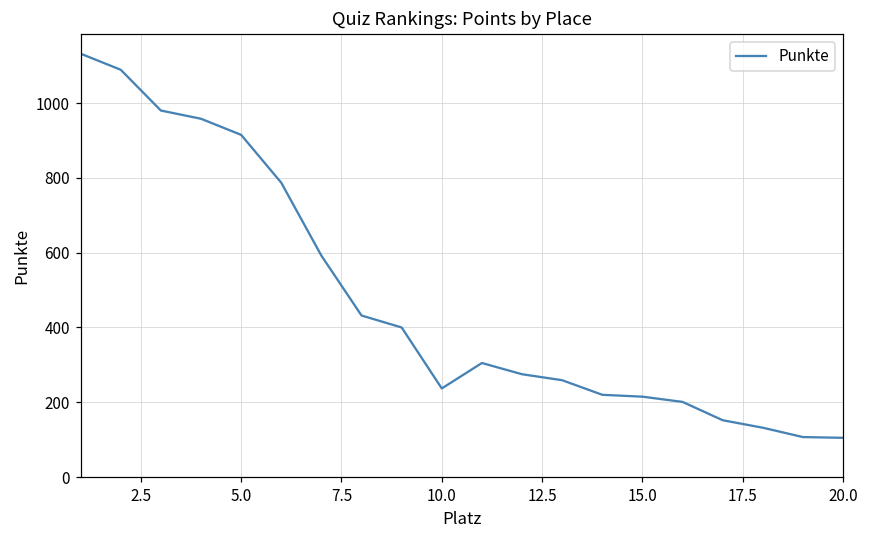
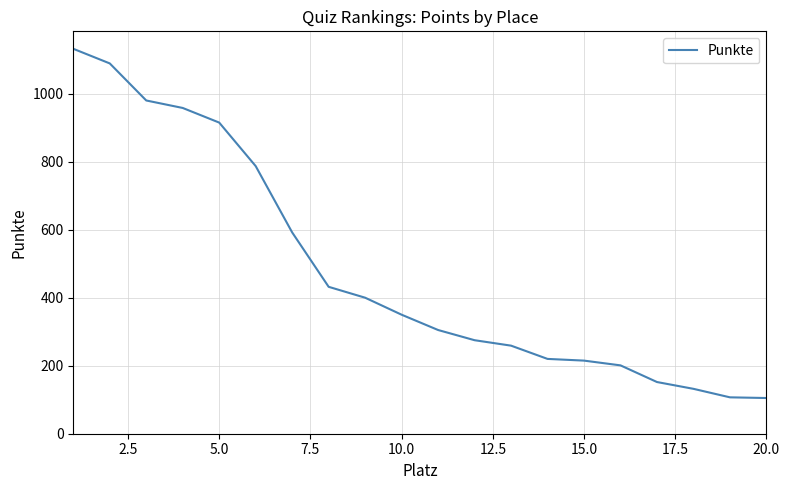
  {
    "5.0": 920,
-   "10.0": 240,
+   "10.0": 350,
    "15.0": 220,
    "20.0": 110
  }
